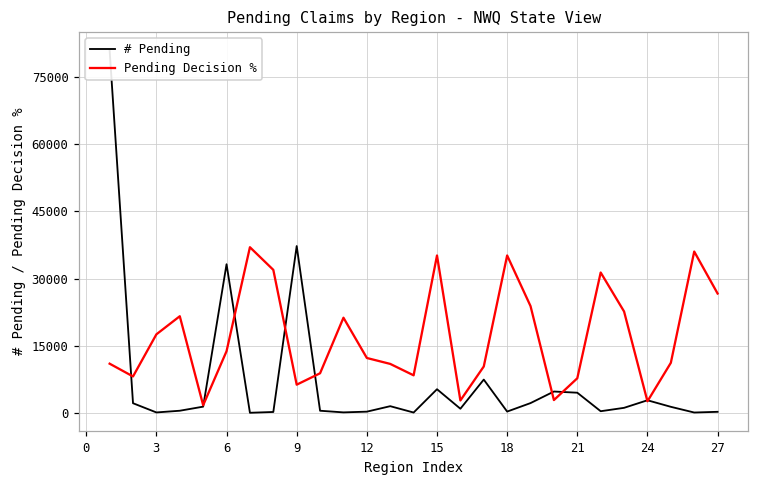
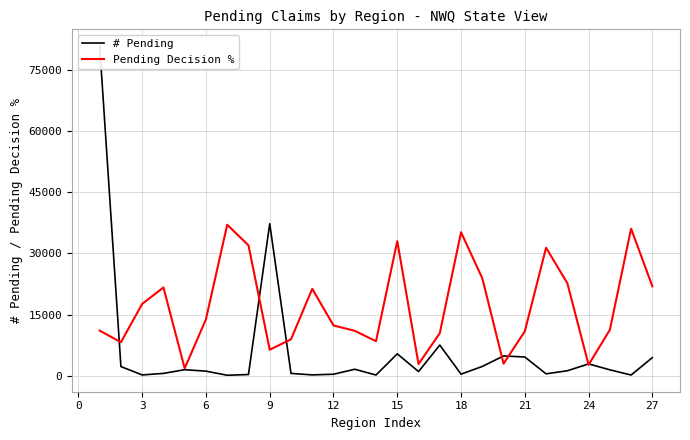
  {
    "# Pending": {
      "3": 0,
-     "6": 33000,
+     "6": 1000,
      "9": 37000,
      "12": 0,
      "15": 5000,
      "18": 0,
      "21": 5000,
-     "27": 0
+     "27": 4000
    },
    "Pending Decision %": {
      "3": 18000,
      "6": 14000,
      "9": 6000,
      "12": 12000,
-     "15": 35000,
+     "15": 33000,
      "18": 35000,
-     "21": 8000,
-     "27": 27000
+     "21": 11000,
+     "27": 22000
    }
  }
